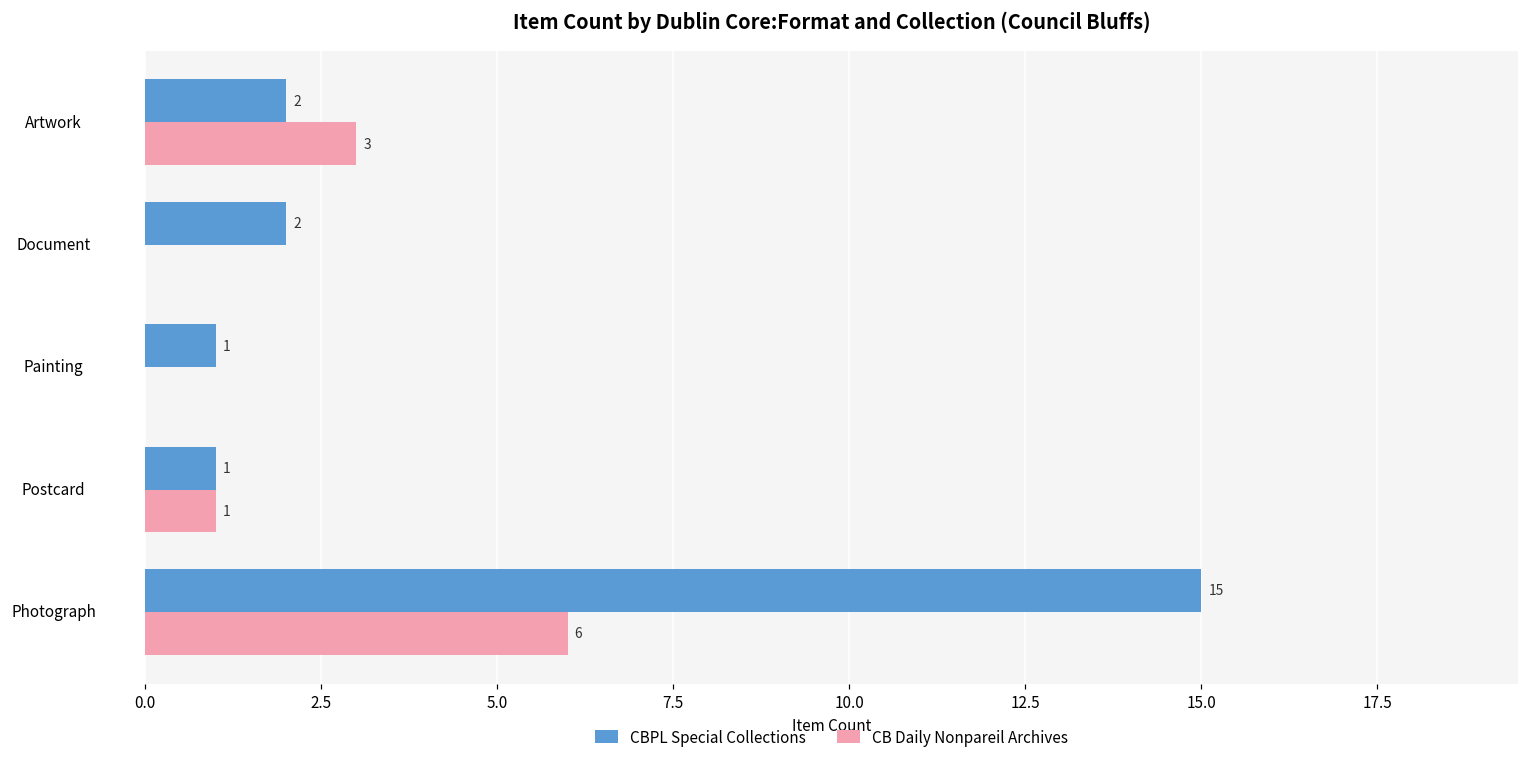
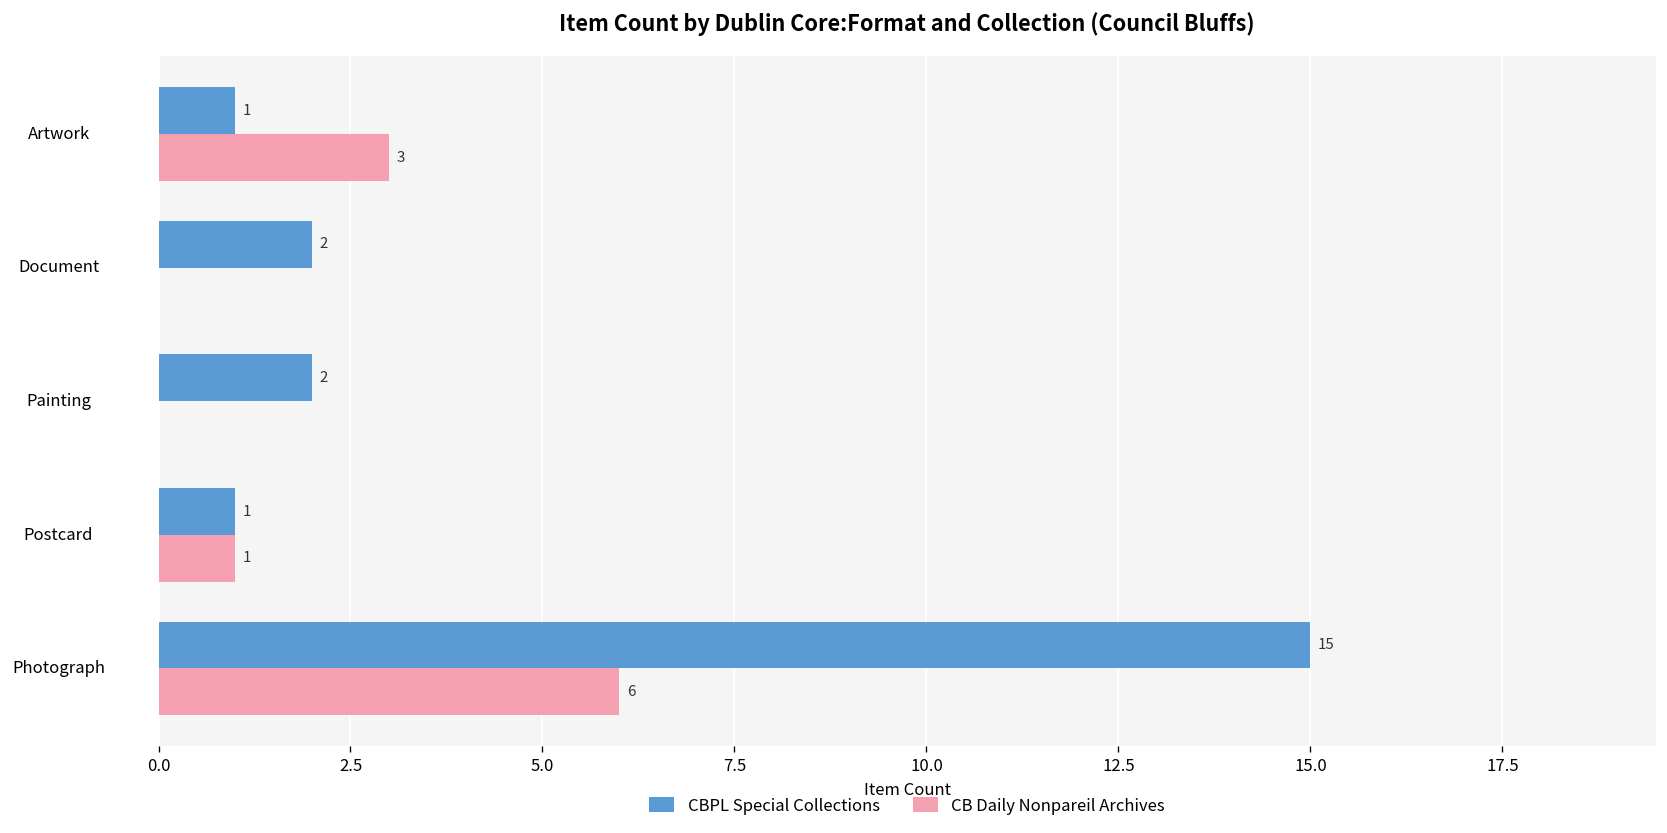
  {
    "CBPL Special Collections": {
-     "Artwork": 2,
+     "Artwork": 1,
      "Document": 2,
-     "Painting": 1,
+     "Painting": 2,
      "Postcard": 1,
      "Photograph": 15
    },
    "CB Daily Nonpareil Archives": {
      "Artwork": 3,
      "Postcard": 1,
      "Photograph": 6
    }
  }
